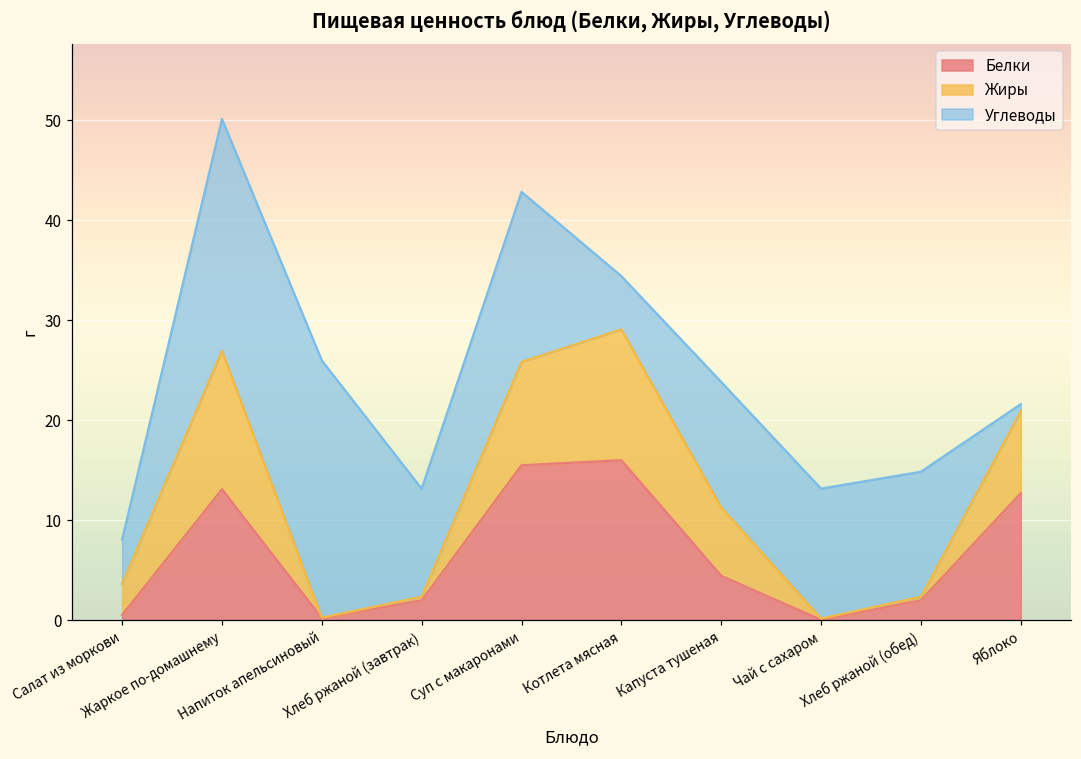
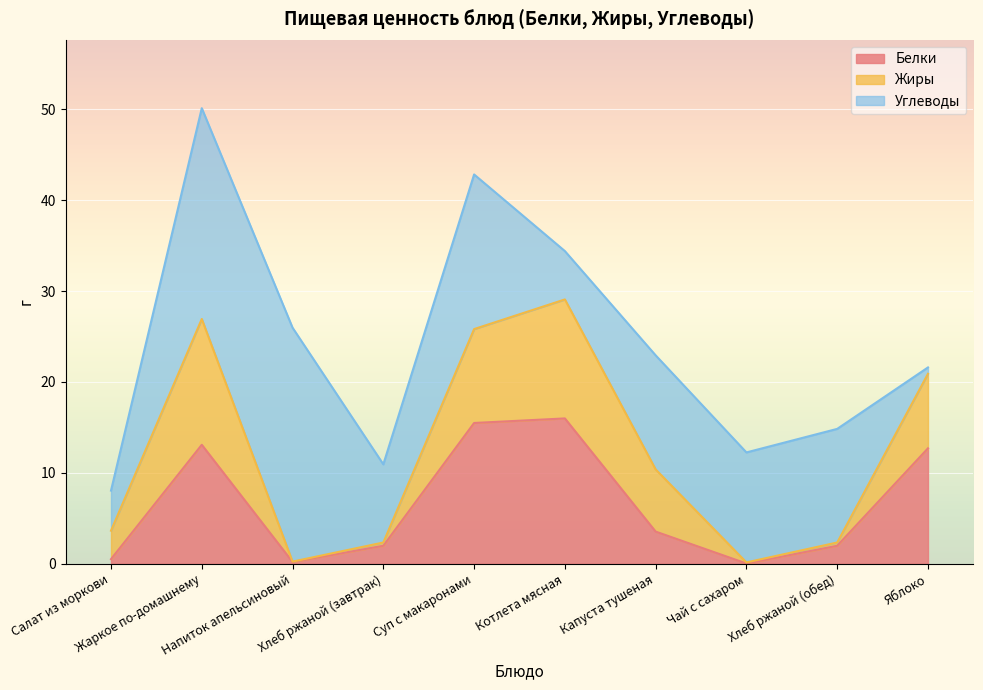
  {
    "Белки": {
      "Салат из моркови": 1,
      "Жаркое по-домашнему": 13,
      "Хлеб ржаной (завтрак)": 2,
      "Суп с макаронами": 15,
      "Котлета мясная": 16,
-     "Капуста тушеная": 4.4,
+     "Капуста тушеная": 3.5,
      "Хлеб ржаной (обед)": 2,
      "Яблоко": 13
    },
    "Жиры": {
      "Салат из моркови": 3,
      "Жаркое по-домашнему": 14,
      "Хлеб ржаной (завтрак)": 0,
      "Суп с макаронами": 10,
      "Котлета мясная": 13,
      "Капуста тушеная": 7,
      "Хлеб ржаной (обед)": 0,
      "Яблоко": 8
    },
    "Углеводы": {
      "Салат из моркови": 4,
      "Жаркое по-домашнему": 23,
      "Напиток апельсиновый": 26,
-     "Хлеб ржаной (завтрак)": 11,
+     "Хлеб ржаной (завтрак)": 9,
      "Суп с макаронами": 17,
      "Котлета мясная": 5,
      "Капуста тушеная": 13,
-     "Чай с сахаром": 13,
+     "Чай с сахаром": 12,
      "Хлеб ржаной (обед)": 13,
      "Яблоко": 1
    }
  }
